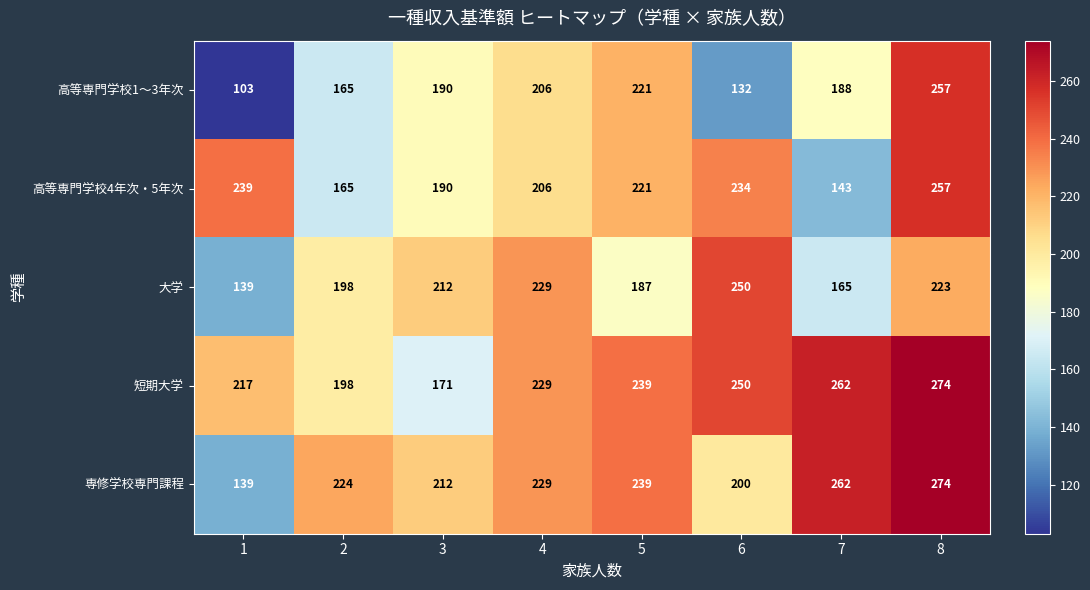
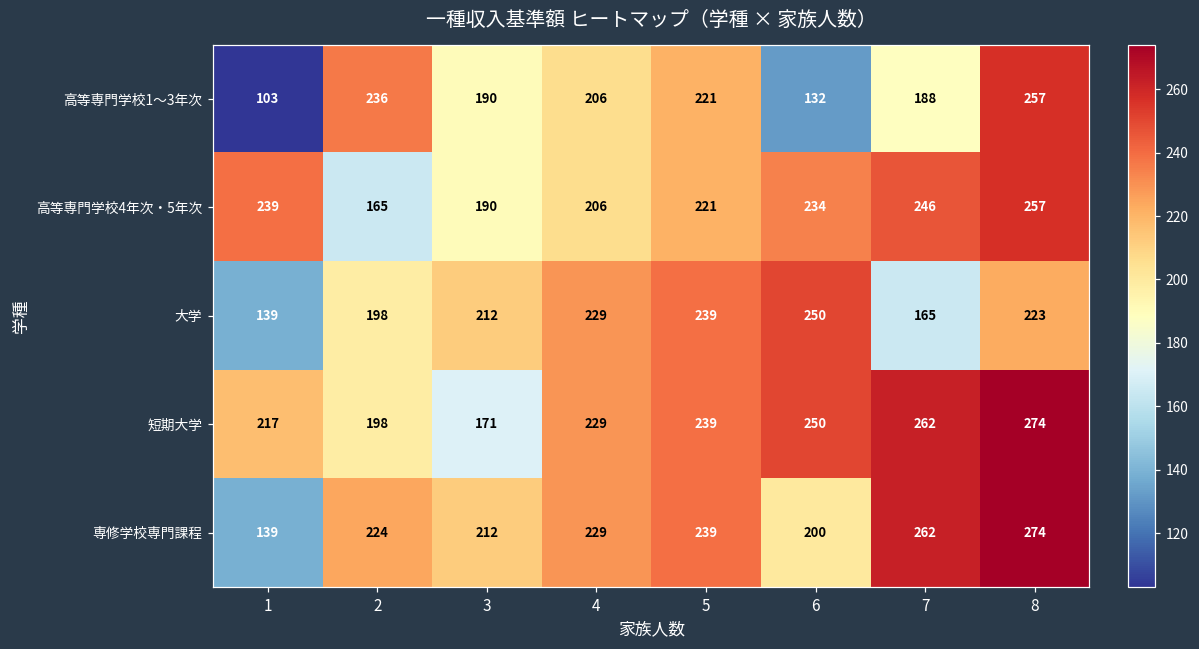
  {
    "高等専門学校1～3年次": {
      "1": 103,
-     "2": 165,
+     "2": 236,
      "3": 190,
      "4": 206,
      "5": 221,
      "6": 132,
      "7": 188,
      "8": 257
    },
    "高等専門学校4年次・5年次": {
      "1": 239,
      "2": 165,
      "3": 190,
      "4": 206,
      "5": 221,
      "6": 234,
-     "7": 143,
+     "7": 246,
      "8": 257
    },
    "大学": {
      "1": 139,
      "2": 198,
      "3": 212,
      "4": 229,
-     "5": 187,
+     "5": 239,
      "6": 250,
      "7": 165,
      "8": 223
    },
    "短期大学": {
      "1": 217,
      "2": 198,
      "3": 171,
      "4": 229,
      "5": 239,
      "6": 250,
      "7": 262,
      "8": 274
    },
    "専修学校専門課程": {
      "1": 139,
      "2": 224,
      "3": 212,
      "4": 229,
      "5": 239,
      "6": 200,
      "7": 262,
      "8": 274
    }
  }
